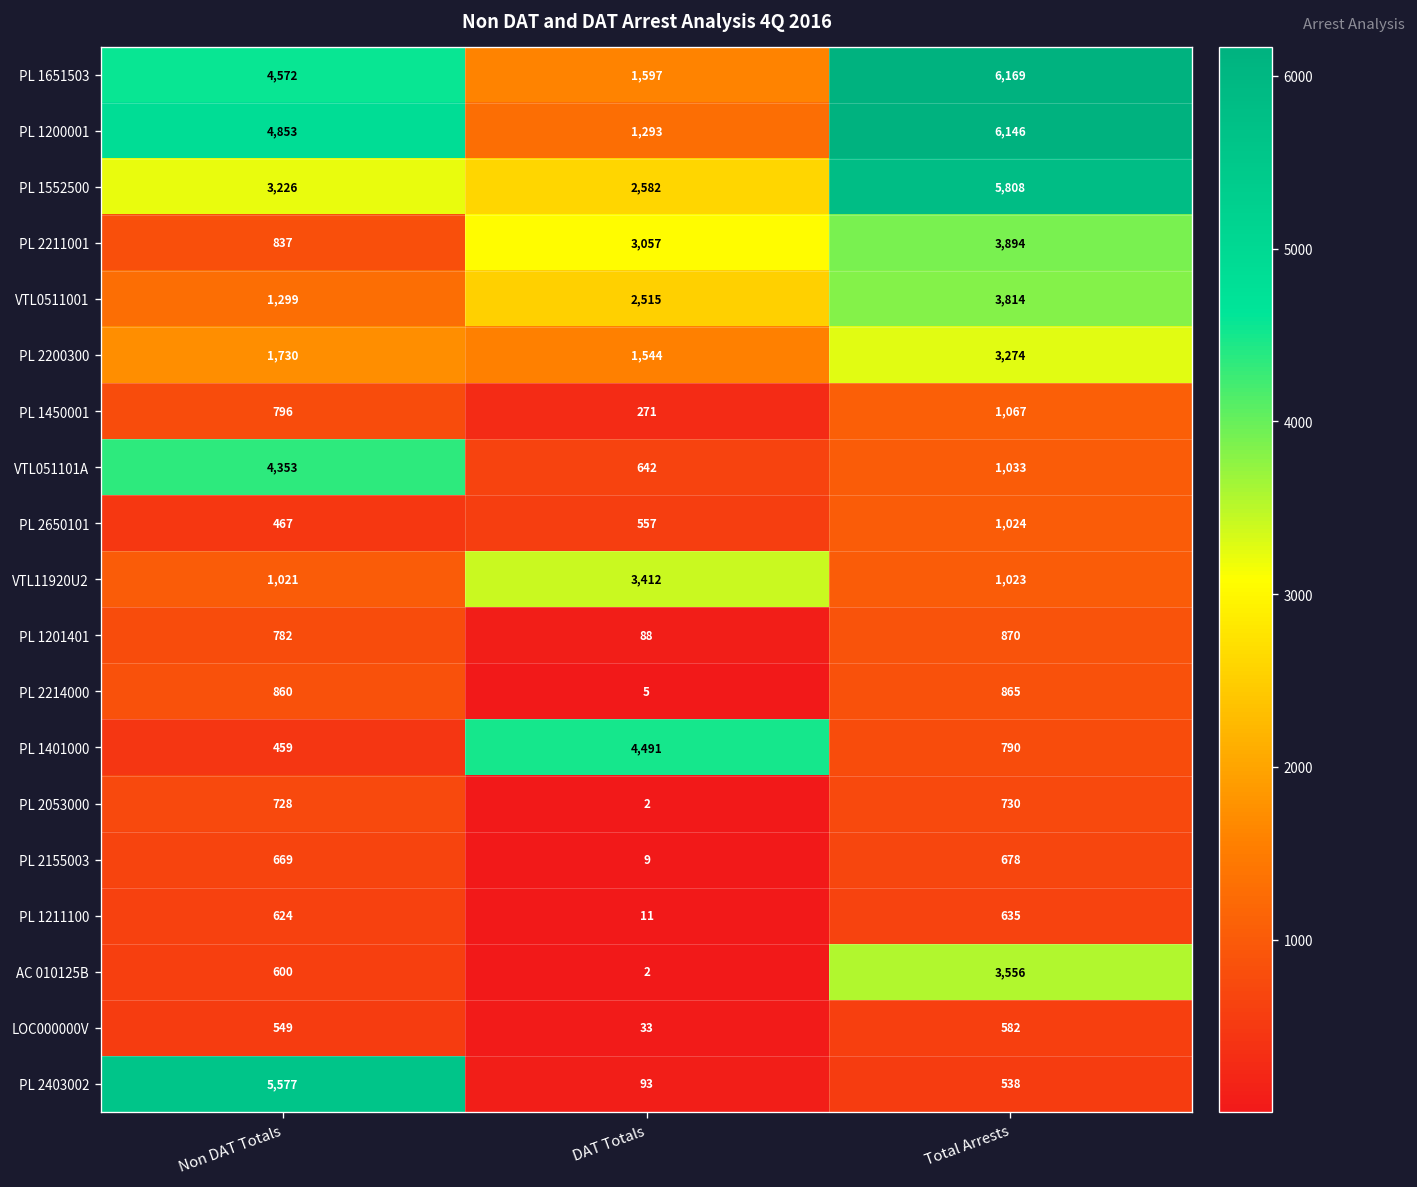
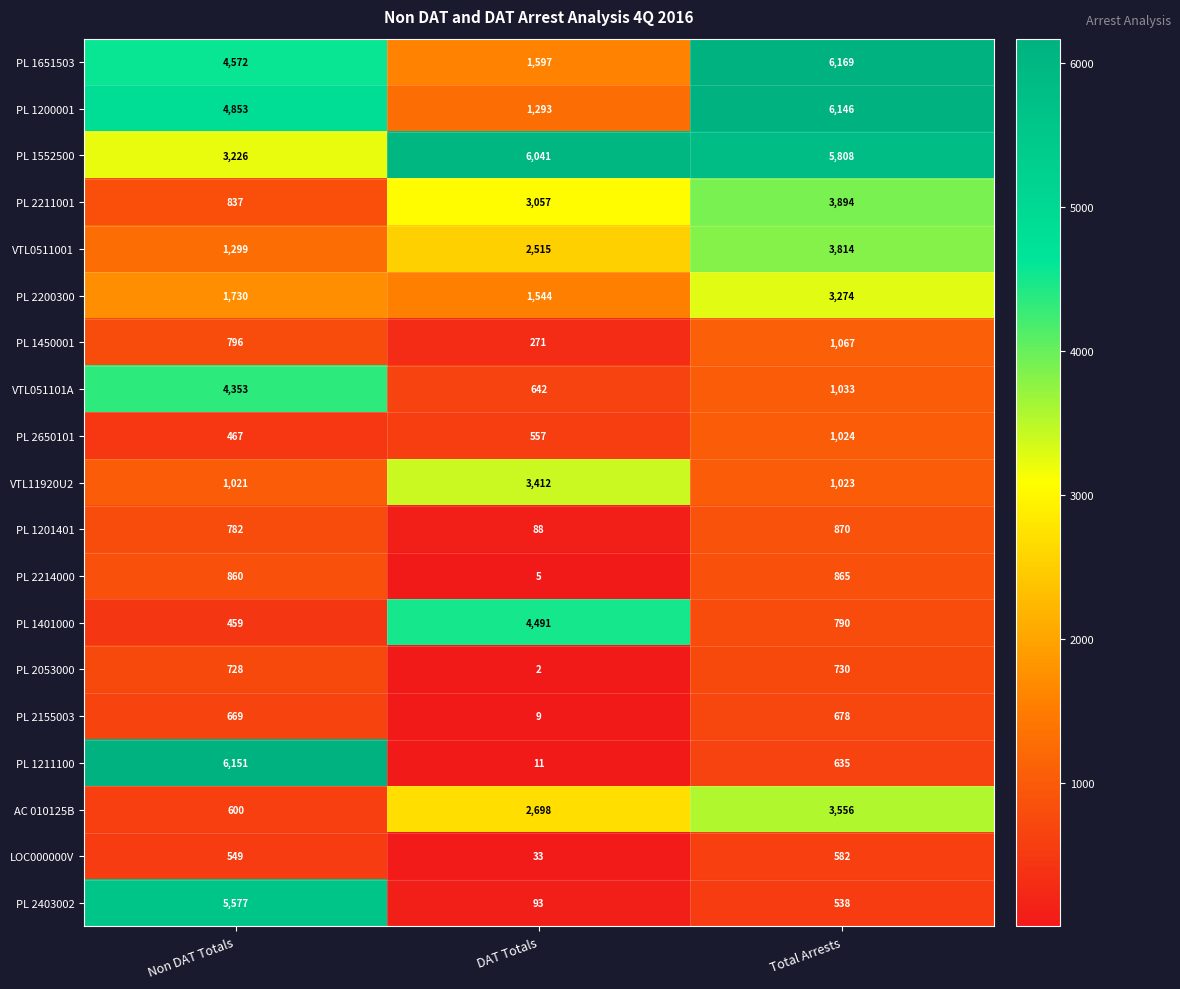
  {
    "PL 1651503": {
      "Non DAT Totals": "4,572",
      "DAT Totals": "1,597",
      "Total Arrests": "6,169"
    },
    "PL 1200001": {
      "Non DAT Totals": "4,853",
      "DAT Totals": "1,293",
      "Total Arrests": "6,146"
    },
    "PL 1552500": {
      "Non DAT Totals": "3,226",
-     "DAT Totals": "2,582",
+     "DAT Totals": "6,041",
      "Total Arrests": "5,808"
    },
    "PL 2211001": {
      "Non DAT Totals": "837",
      "DAT Totals": "3,057",
      "Total Arrests": "3,894"
    },
    "VTL0511001": {
      "Non DAT Totals": "1,299",
      "DAT Totals": "2,515",
      "Total Arrests": "3,814"
    },
    "PL 2200300": {
      "Non DAT Totals": "1,730",
      "DAT Totals": "1,544",
      "Total Arrests": "3,274"
    },
    "PL 1450001": {
      "Non DAT Totals": "796",
      "DAT Totals": "271",
      "Total Arrests": "1,067"
    },
    "VTL051101A": {
      "Non DAT Totals": "4,353",
      "DAT Totals": "642",
      "Total Arrests": "1,033"
    },
    "PL 2650101": {
      "Non DAT Totals": "467",
      "DAT Totals": "557",
      "Total Arrests": "1,024"
    },
    "VTL11920U2": {
      "Non DAT Totals": "1,021",
      "DAT Totals": "3,412",
      "Total Arrests": "1,023"
    },
    "PL 1201401": {
      "Non DAT Totals": "782",
      "DAT Totals": "88",
      "Total Arrests": "870"
    },
    "PL 2214000": {
      "Non DAT Totals": "860",
      "DAT Totals": "5",
      "Total Arrests": "865"
    },
    "PL 1401000": {
      "Non DAT Totals": "459",
      "DAT Totals": "4,491",
      "Total Arrests": "790"
    },
    "PL 2053000": {
      "Non DAT Totals": "728",
      "DAT Totals": "2",
      "Total Arrests": "730"
    },
    "PL 2155003": {
      "Non DAT Totals": "669",
      "DAT Totals": "9",
      "Total Arrests": "678"
    },
    "PL 1211100": {
-     "Non DAT Totals": "624",
+     "Non DAT Totals": "6,151",
      "DAT Totals": "11",
      "Total Arrests": "635"
    },
    "AC 010125B": {
      "Non DAT Totals": "600",
-     "DAT Totals": "2",
+     "DAT Totals": "2,698",
      "Total Arrests": "3,556"
    },
    "LOC000000V": {
      "Non DAT Totals": "549",
      "DAT Totals": "33",
      "Total Arrests": "582"
    },
    "PL 2403002": {
      "Non DAT Totals": "5,577",
      "DAT Totals": "93",
      "Total Arrests": "538"
    }
  }
